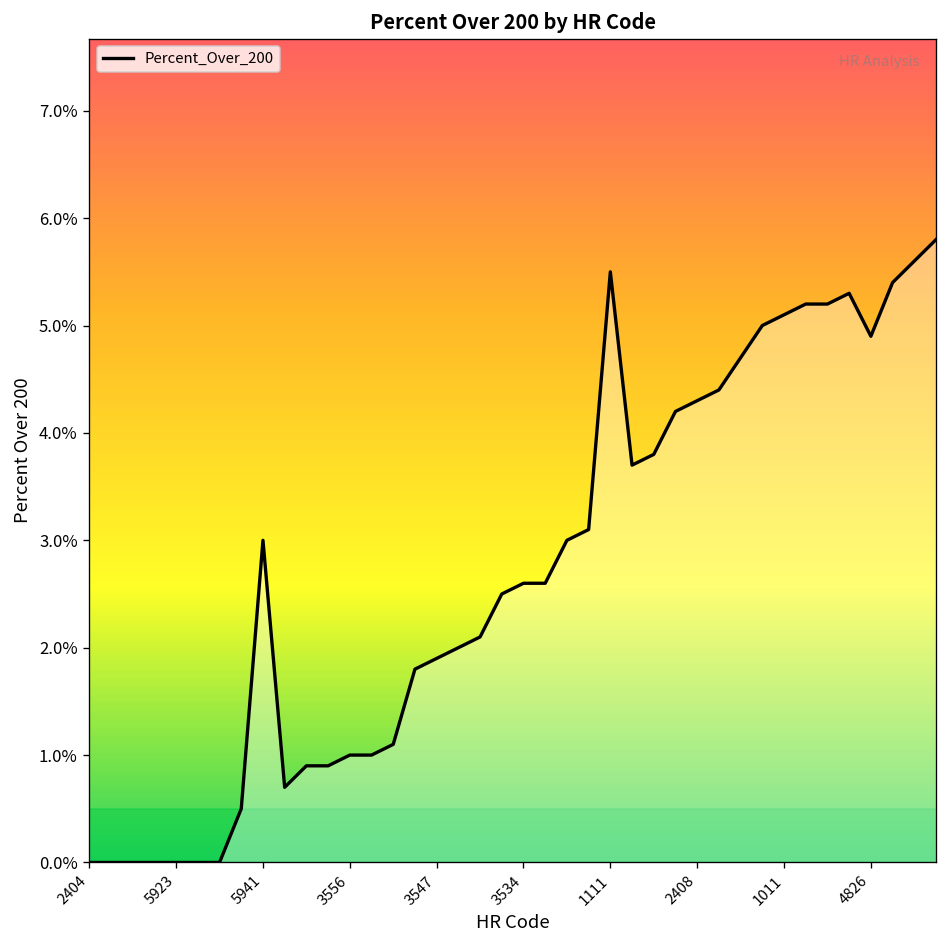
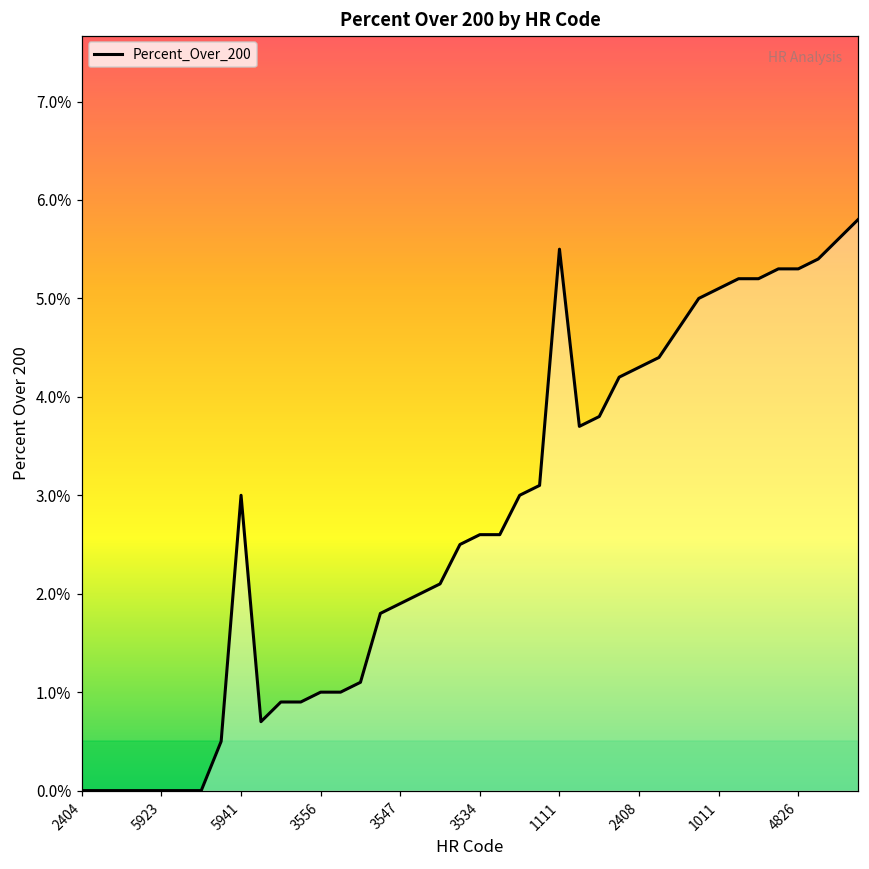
  {
    "2404": "0.0%",
    "5923": "0.0%",
    "5941": "3.0%",
    "3556": "1.0%",
    "3547": "1.9%",
    "3534": "2.6%",
    "1111": "5.5%",
    "2408": "4.3%",
    "1011": "5.1%",
-   "4826": "4.9%"
+   "4826": "5.3%"
  }
